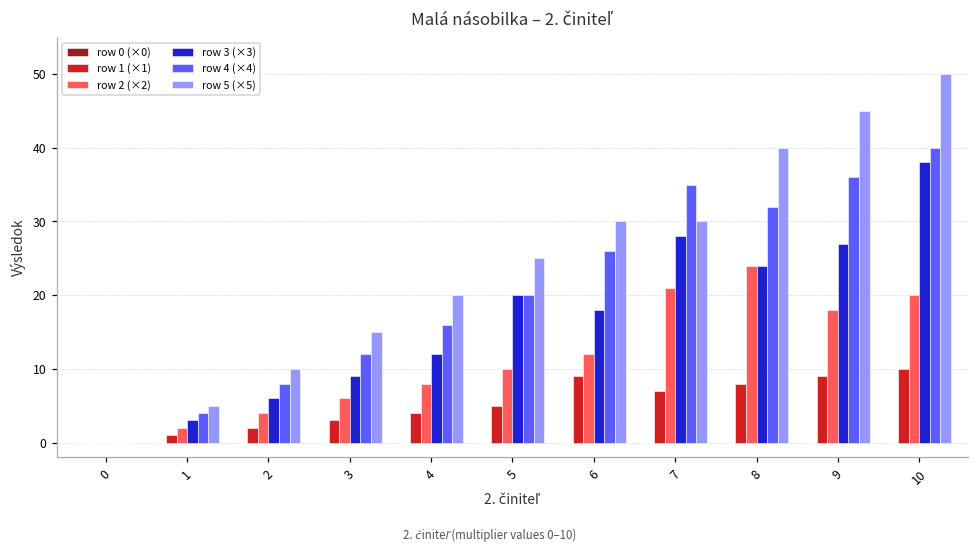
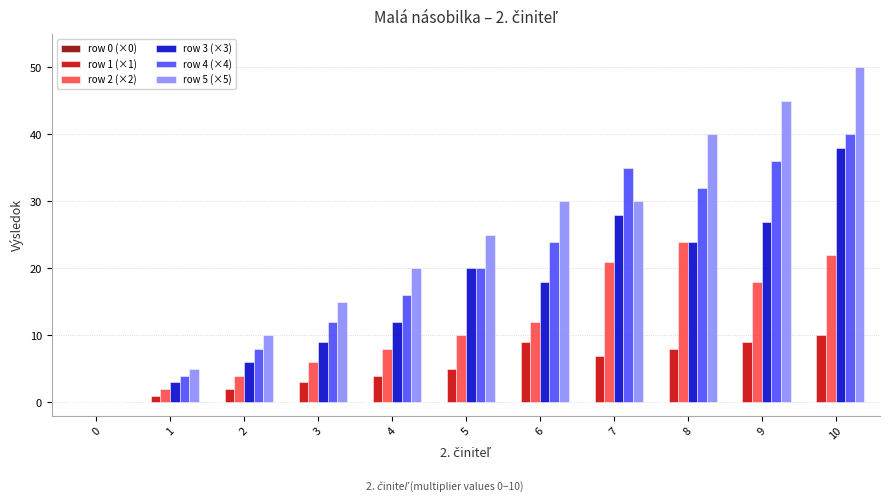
  {
    "row 0 (×0)": {
      "0": 0,
      "1": 0,
      "2": 0,
      "3": 0,
      "4": 0,
      "5": 0,
      "6": 0,
      "7": 0,
      "8": 0,
      "9": 0,
      "10": 0
    },
    "row 1 (×1)": {
      "0": 0,
      "1": 1,
      "2": 2,
      "3": 3,
      "4": 4,
      "5": 5,
      "6": 9,
      "7": 7,
      "8": 8,
      "9": 9,
      "10": 10
    },
    "row 2 (×2)": {
      "0": 0,
      "1": 2,
      "2": 4,
      "3": 6,
      "4": 8,
      "5": 10,
      "6": 12,
      "7": 21,
      "8": 24,
      "9": 18,
-     "10": 20
+     "10": 22
    },
    "row 3 (×3)": {
      "0": 0,
      "1": 3,
      "2": 6,
      "3": 9,
      "4": 12,
      "5": 20,
      "6": 18,
      "7": 28,
      "8": 24,
      "9": 27,
      "10": 38
    },
    "row 4 (×4)": {
      "0": 0,
      "1": 4,
      "2": 8,
      "3": 12,
      "4": 16,
      "5": 20,
-     "6": 26,
+     "6": 24,
      "7": 35,
      "8": 32,
      "9": 36,
      "10": 40
    },
    "row 5 (×5)": {
      "0": 0,
      "1": 5,
      "2": 10,
      "3": 15,
      "4": 20,
      "5": 25,
      "6": 30,
      "7": 30,
      "8": 40,
      "9": 45,
      "10": 50
    }
  }
